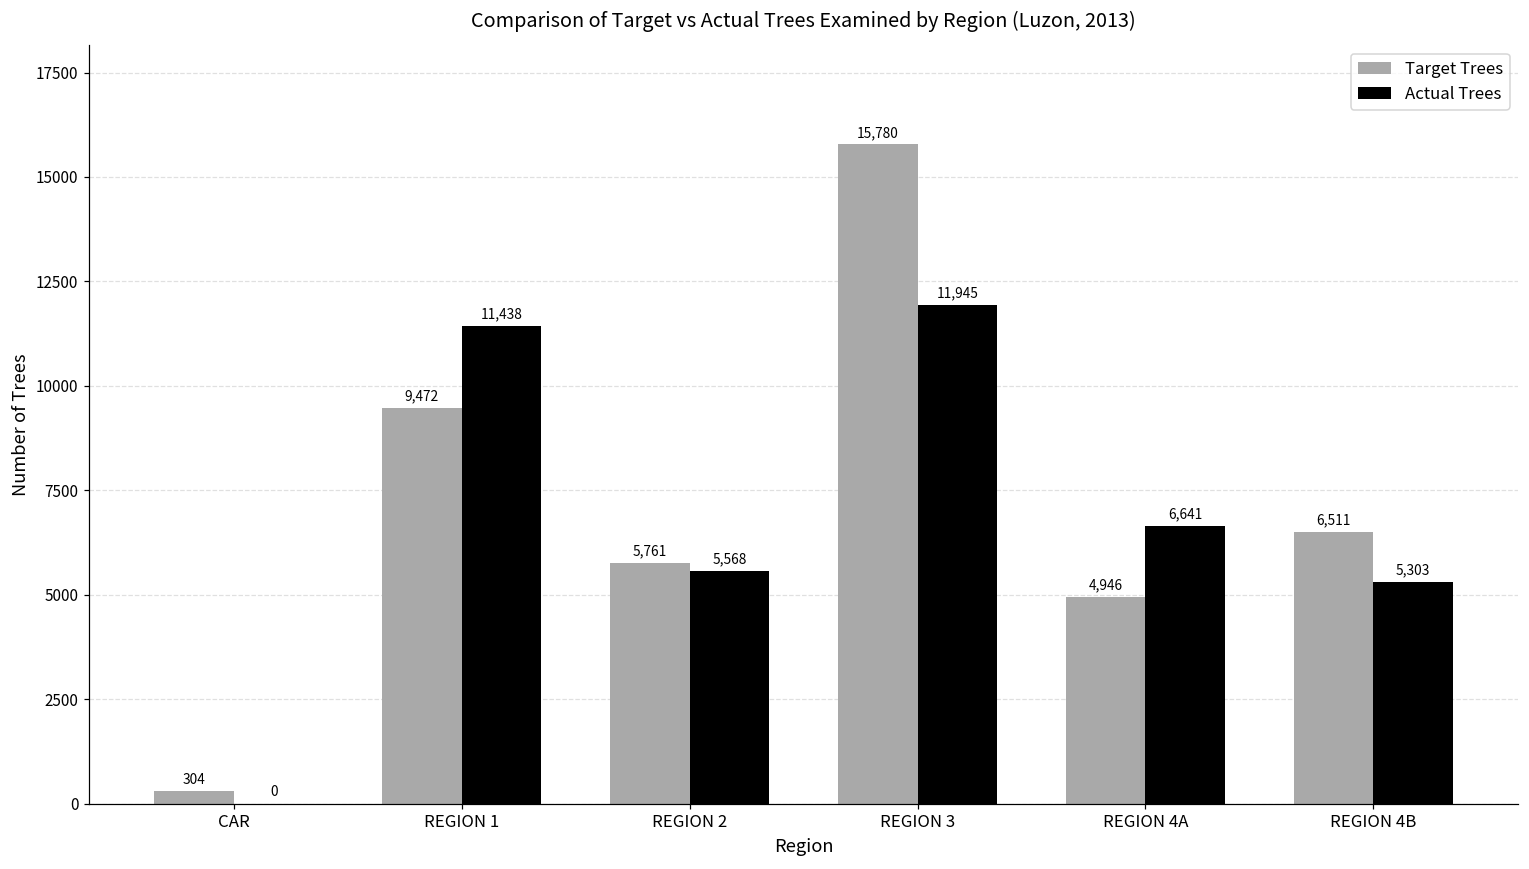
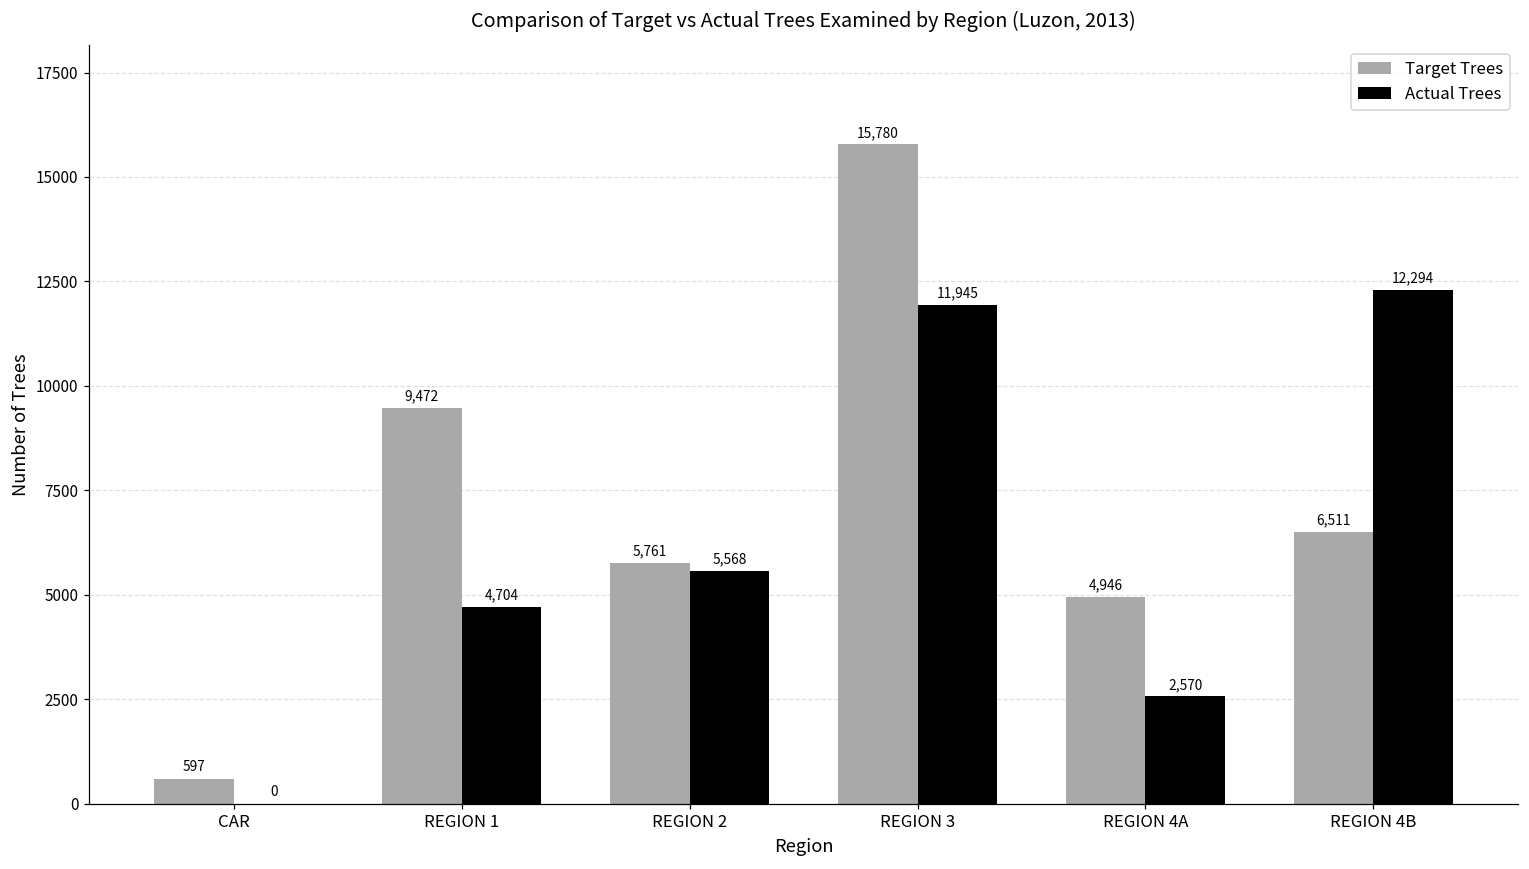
  {
    "Target Trees": {
-     "CAR": "304",
+     "CAR": "597",
      "REGION 1": "9,472",
      "REGION 2": "5,761",
      "REGION 3": "15,780",
      "REGION 4A": "4,946",
      "REGION 4B": "6,511"
    },
    "Actual Trees": {
      "CAR": "0",
-     "REGION 1": "11,438",
+     "REGION 1": "4,704",
      "REGION 2": "5,568",
      "REGION 3": "11,945",
-     "REGION 4A": "6,641",
-     "REGION 4B": "5,303"
+     "REGION 4A": "2,570",
+     "REGION 4B": "12,294"
    }
  }
